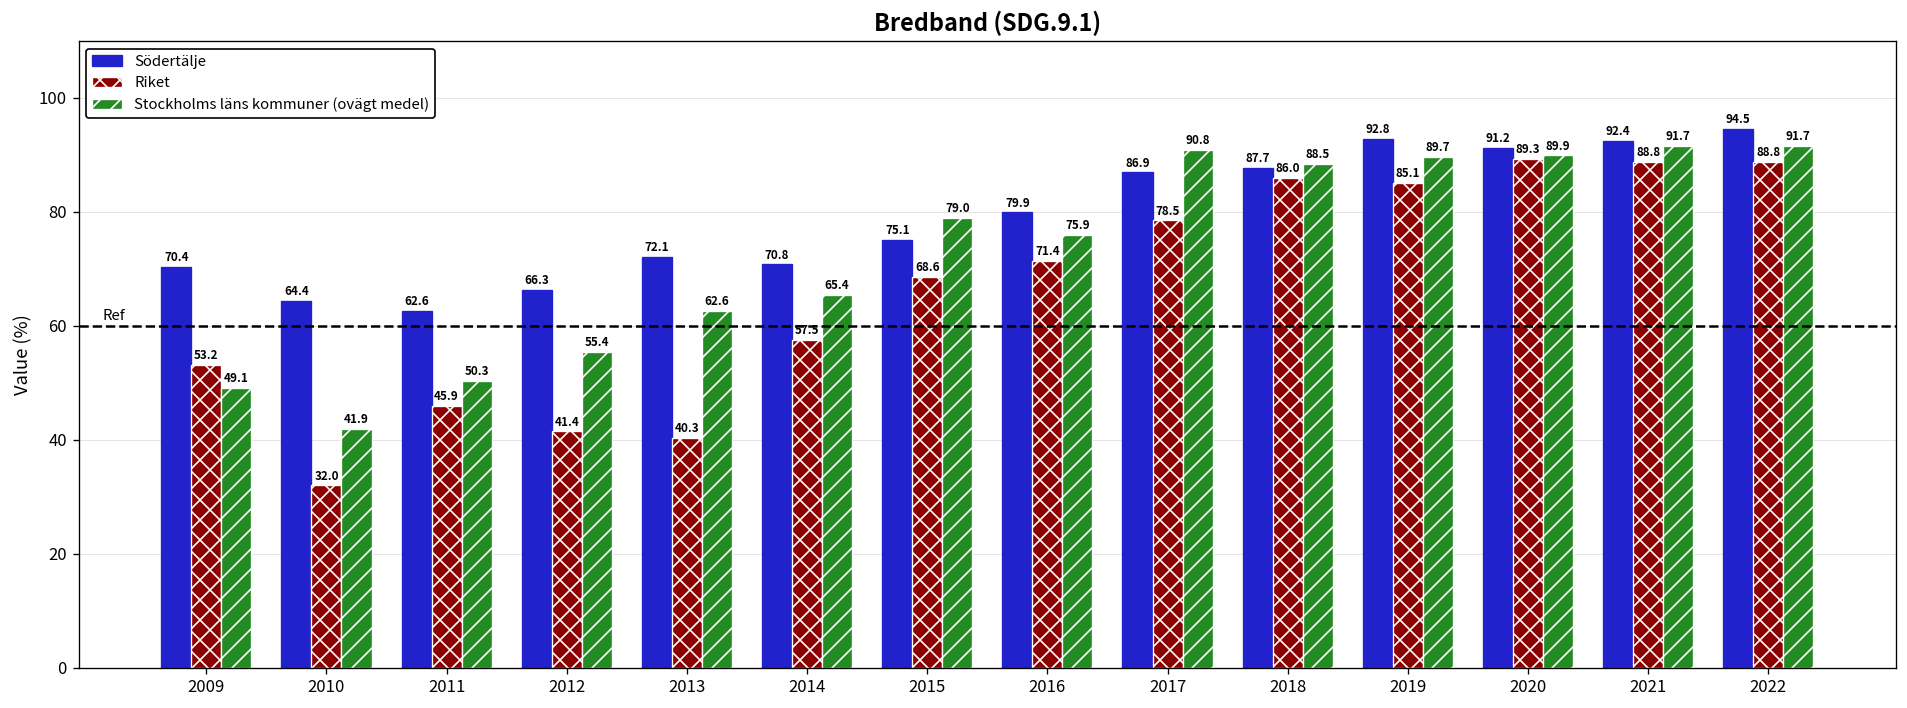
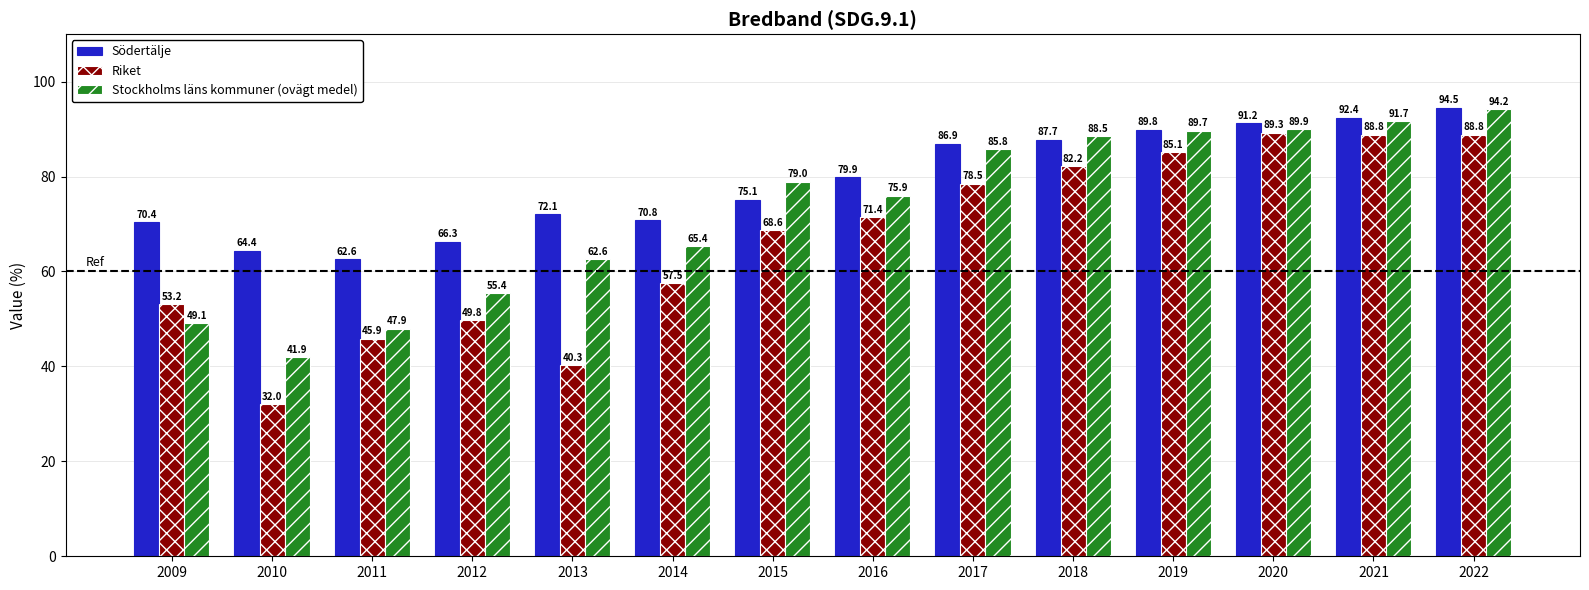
  {
    "Södertälje": {
      "2009": 70.4,
      "2010": 64.4,
      "2011": 62.6,
      "2012": 66.3,
      "2013": 72.1,
      "2014": 70.8,
      "2015": 75.1,
      "2016": 79.9,
      "2017": 86.9,
      "2018": 87.7,
-     "2019": 92.8,
+     "2019": 89.8,
      "2020": 91.2,
      "2021": 92.4,
      "2022": 94.5
    },
    "Riket": {
      "2009": 53.2,
      "2010": 32.0,
      "2011": 45.9,
-     "2012": 41.4,
+     "2012": 49.8,
      "2013": 40.3,
      "2014": 57.5,
      "2015": 68.6,
      "2016": 71.4,
      "2017": 78.5,
-     "2018": 86.0,
+     "2018": 82.2,
      "2019": 85.1,
      "2020": 89.3,
      "2021": 88.8,
      "2022": 88.8
    },
    "Stockholms läns kommuner (ovägt medel)": {
      "2009": 49.1,
      "2010": 41.9,
-     "2011": 50.3,
+     "2011": 47.9,
      "2012": 55.4,
      "2013": 62.6,
      "2014": 65.4,
      "2015": 79.0,
      "2016": 75.9,
-     "2017": 90.8,
+     "2017": 85.8,
      "2018": 88.5,
      "2019": 89.7,
      "2020": 89.9,
      "2021": 91.7,
-     "2022": 91.7
+     "2022": 94.2
    }
  }
